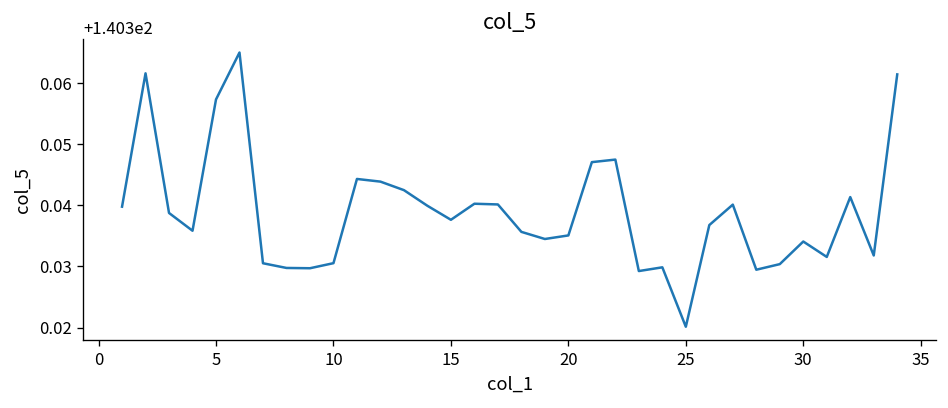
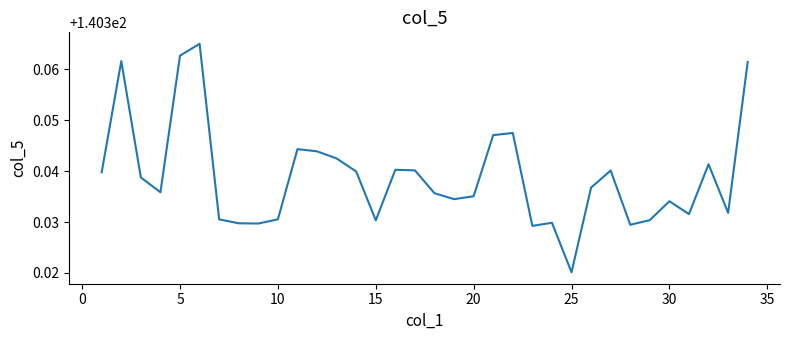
  {
-   "5": 140.357,
+   "5": 140.363,
    "10": 140.331,
-   "15": 140.338,
+   "15": 140.330,
    "20": 140.335,
    "25": 140.320,
    "30": 140.334
  }
